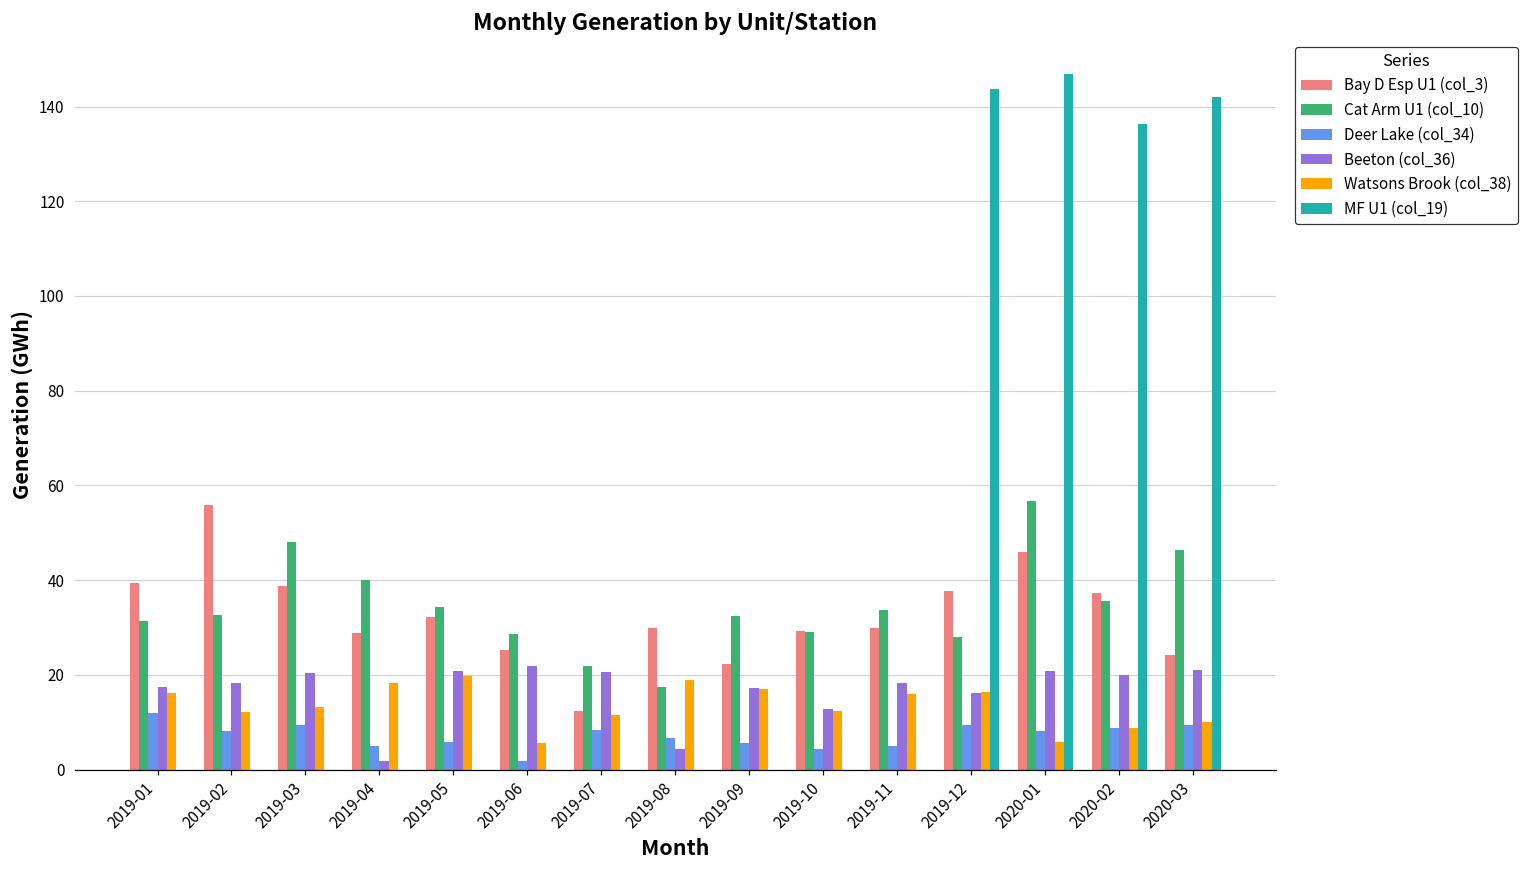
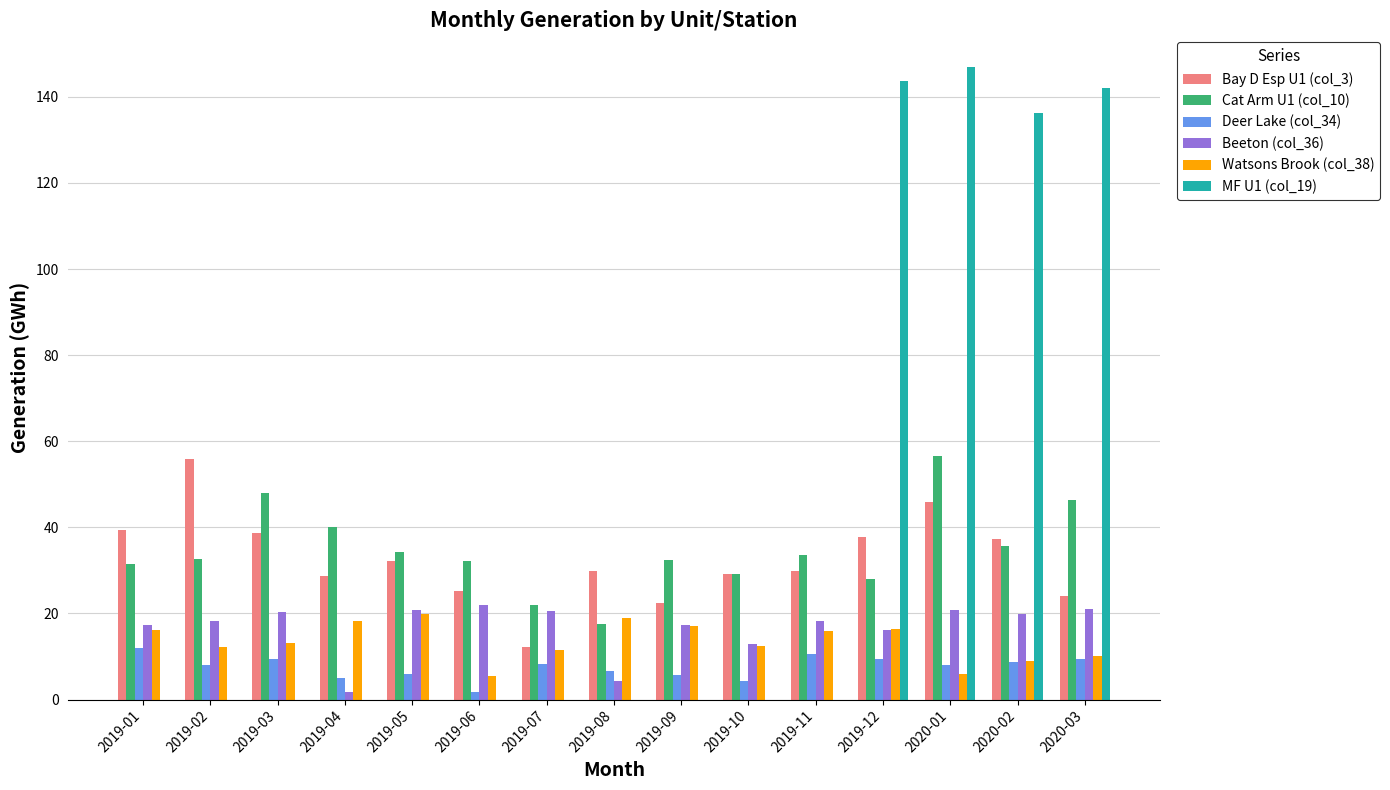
  {
    "Bay D Esp U1 (col_3)": {
      "2019-01": 39,
      "2019-02": 56,
      "2019-03": 39,
      "2019-04": 29,
      "2019-05": 32,
      "2019-06": 25,
      "2019-07": 12,
      "2019-08": 30,
      "2019-09": 22,
      "2019-10": 29,
      "2019-11": 30,
      "2019-12": 38,
      "2020-01": 46,
      "2020-02": 37,
      "2020-03": 24
    },
    "Cat Arm U1 (col_10)": {
      "2019-01": 31,
      "2019-02": 33,
      "2019-03": 48,
      "2019-04": 40,
      "2019-05": 34,
-     "2019-06": 29,
+     "2019-06": 32,
      "2019-07": 22,
      "2019-08": 17,
      "2019-09": 33,
      "2019-10": 29,
      "2019-11": 34,
      "2019-12": 28,
      "2020-01": 57,
      "2020-02": 36,
      "2020-03": 46
    },
    "Deer Lake (col_34)": {
      "2019-01": 12,
      "2019-02": 8,
      "2019-03": 9,
      "2019-04": 5,
      "2019-05": 6,
      "2019-06": 2,
      "2019-07": 8,
      "2019-08": 7,
      "2019-09": 6,
      "2019-10": 4,
-     "2019-11": 5,
+     "2019-11": 11,
      "2019-12": 9,
      "2020-01": 8,
      "2020-02": 9,
      "2020-03": 9
    },
    "Beeton (col_36)": {
      "2019-01": 17,
      "2019-02": 18,
      "2019-03": 20,
      "2019-04": 2,
      "2019-05": 21,
      "2019-06": 22,
      "2019-07": 21,
      "2019-08": 4,
      "2019-09": 17,
      "2019-10": 13,
      "2019-11": 18,
      "2019-12": 16,
      "2020-01": 21,
      "2020-02": 20,
      "2020-03": 21
    },
    "Watsons Brook (col_38)": {
      "2019-01": 16,
      "2019-02": 12,
      "2019-03": 13,
      "2019-04": 18,
      "2019-05": 20,
      "2019-06": 6,
      "2019-07": 11,
      "2019-08": 19,
      "2019-09": 17,
      "2019-10": 12,
      "2019-11": 16,
      "2019-12": 16,
      "2020-01": 6,
      "2020-02": 9,
      "2020-03": 10
    },
    "MF U1 (col_19)": {
      "2019-01": 0,
      "2019-02": 0,
      "2019-03": 0,
      "2019-04": 0,
      "2019-05": 0,
      "2019-06": 0,
      "2019-07": 0,
      "2019-08": 0,
      "2019-09": 0,
      "2019-10": 0,
      "2019-11": 0,
      "2019-12": 144,
      "2020-01": 147,
      "2020-02": 136,
      "2020-03": 142
    }
  }
